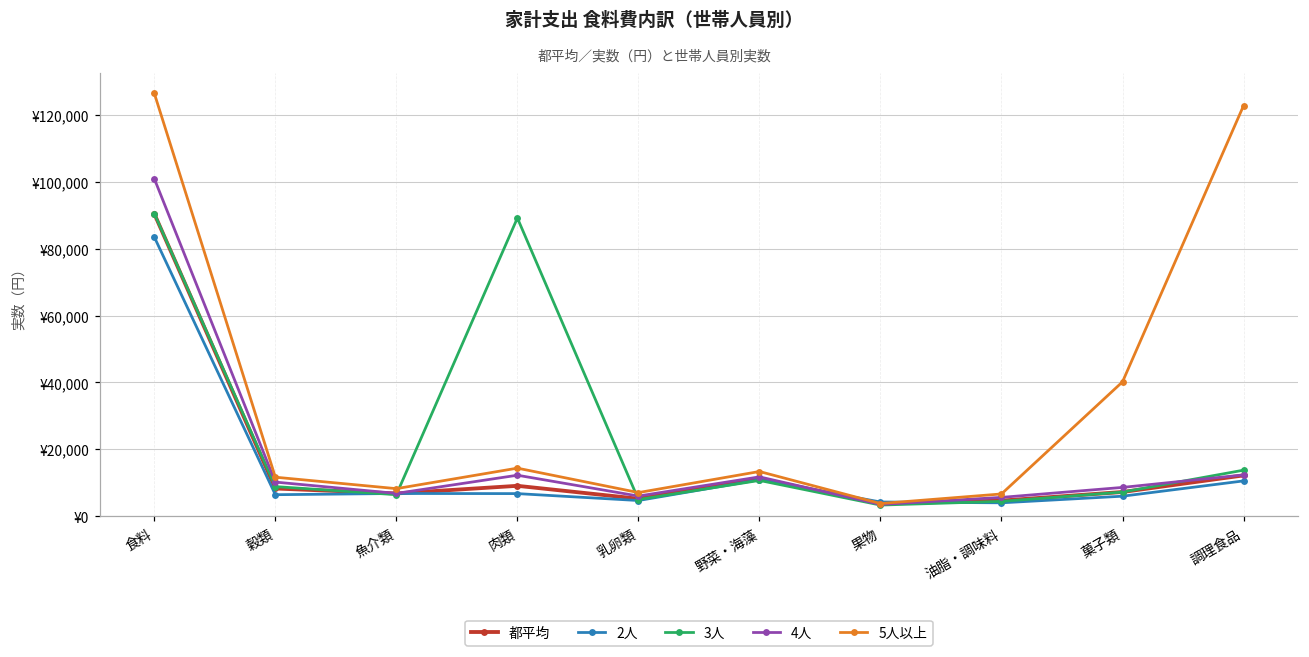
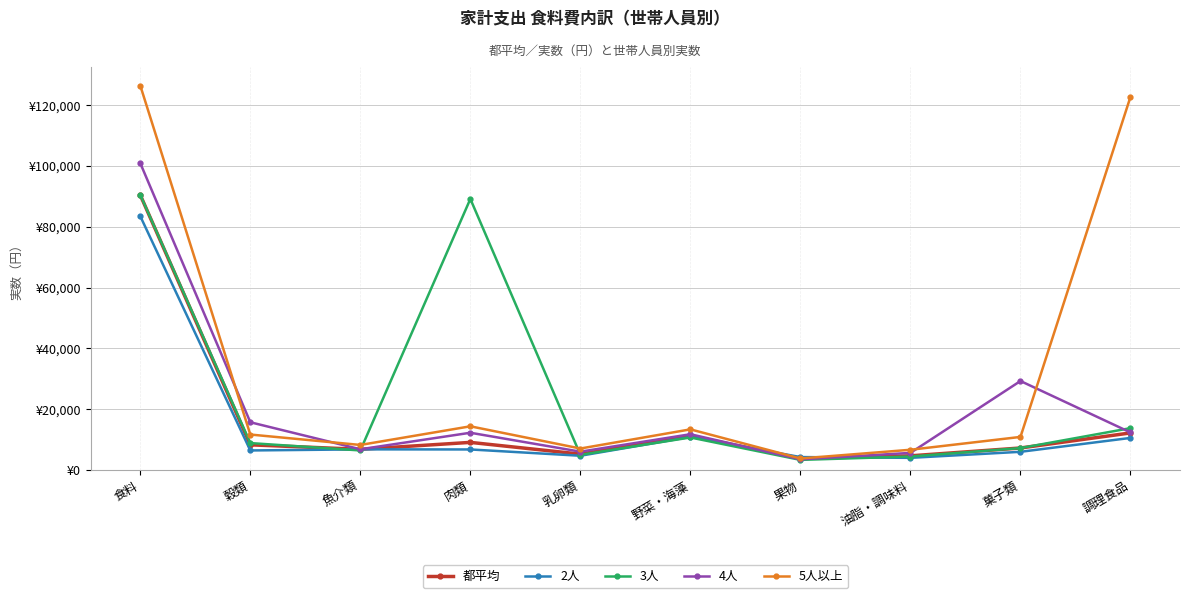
  {
    "都平均": {
      "肉類": "¥9,000"
    },
    "2人": {
      "食料": "¥83,000",
      "穀類": "¥6,000",
      "肉類": "¥7,000",
      "菓子類": "¥6,000",
      "調理食品": "¥11,000"
    },
    "3人": {
      "肉類": "¥89,000",
      "調理食品": "¥14,000"
    },
    "4人": {
      "食料": "¥101,000",
-     "穀類": "¥10,000",
+     "穀類": "¥16,000",
      "肉類": "¥12,000",
      "油脂・調味料": "¥6,000",
-     "菓子類": "¥9,000"
+     "菓子類": "¥29,000"
    },
    "5人以上": {
      "食料": "¥126,000",
      "穀類": "¥12,000",
      "魚介類": "¥8,000",
      "肉類": "¥14,000",
      "乳卵類": "¥7,000",
      "野菜・海藻": "¥13,000",
      "油脂・調味料": "¥7,000",
-     "菓子類": "¥40,000",
+     "菓子類": "¥11,000",
      "調理食品": "¥123,000"
    }
  }
